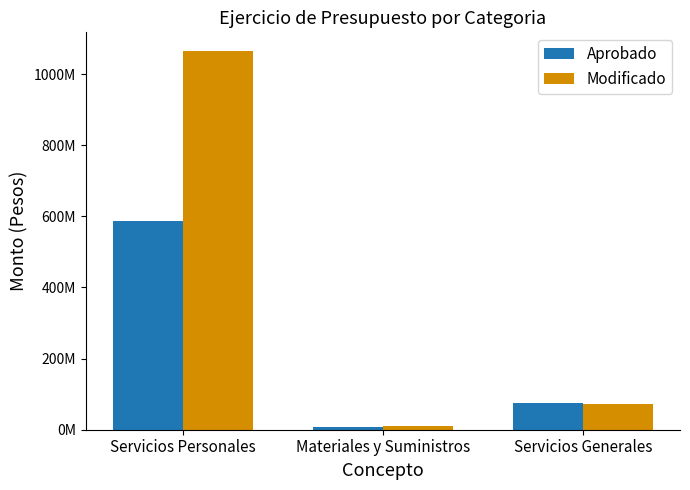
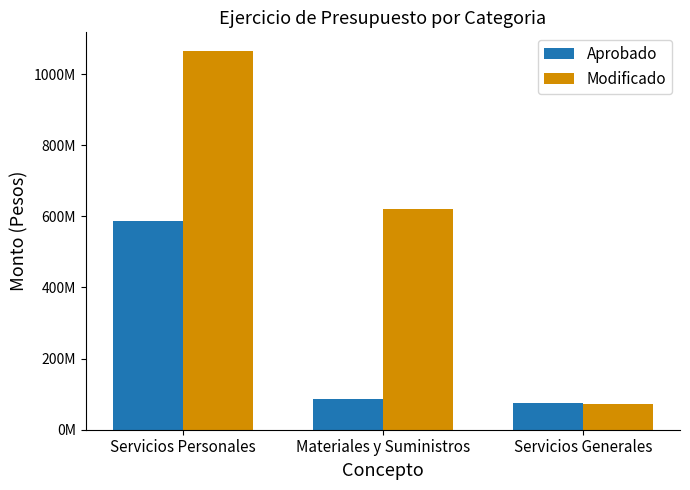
  {
    "Aprobado": {
      "Servicios Personales": 590000000,
-     "Materiales y Suministros": 10000000,
+     "Materiales y Suministros": 90000000,
      "Servicios Generales": 70000000
    },
    "Modificado": {
      "Servicios Personales": 1060000000,
-     "Materiales y Suministros": 10000000,
+     "Materiales y Suministros": 620000000,
      "Servicios Generales": 70000000
    }
  }
